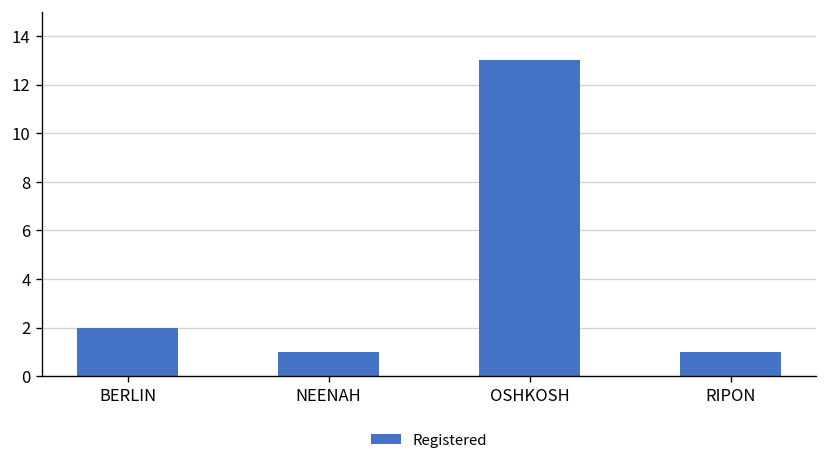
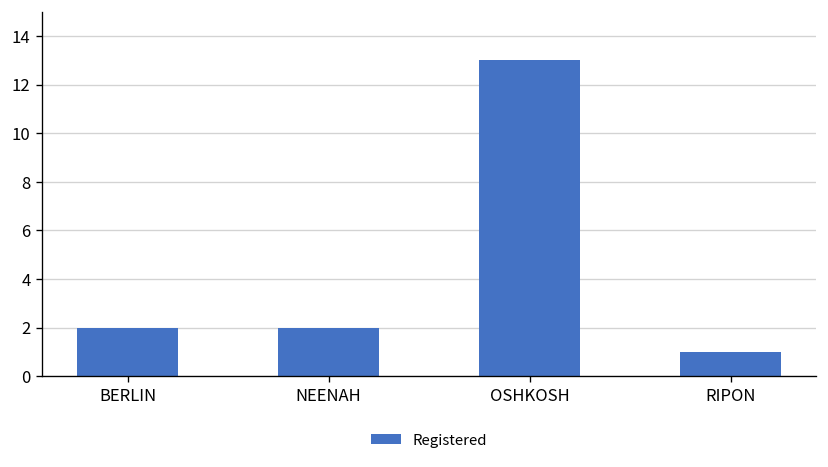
  {
    "BERLIN": 2,
-   "NEENAH": 1,
+   "NEENAH": 2,
    "OSHKOSH": 13,
    "RIPON": 1
  }
